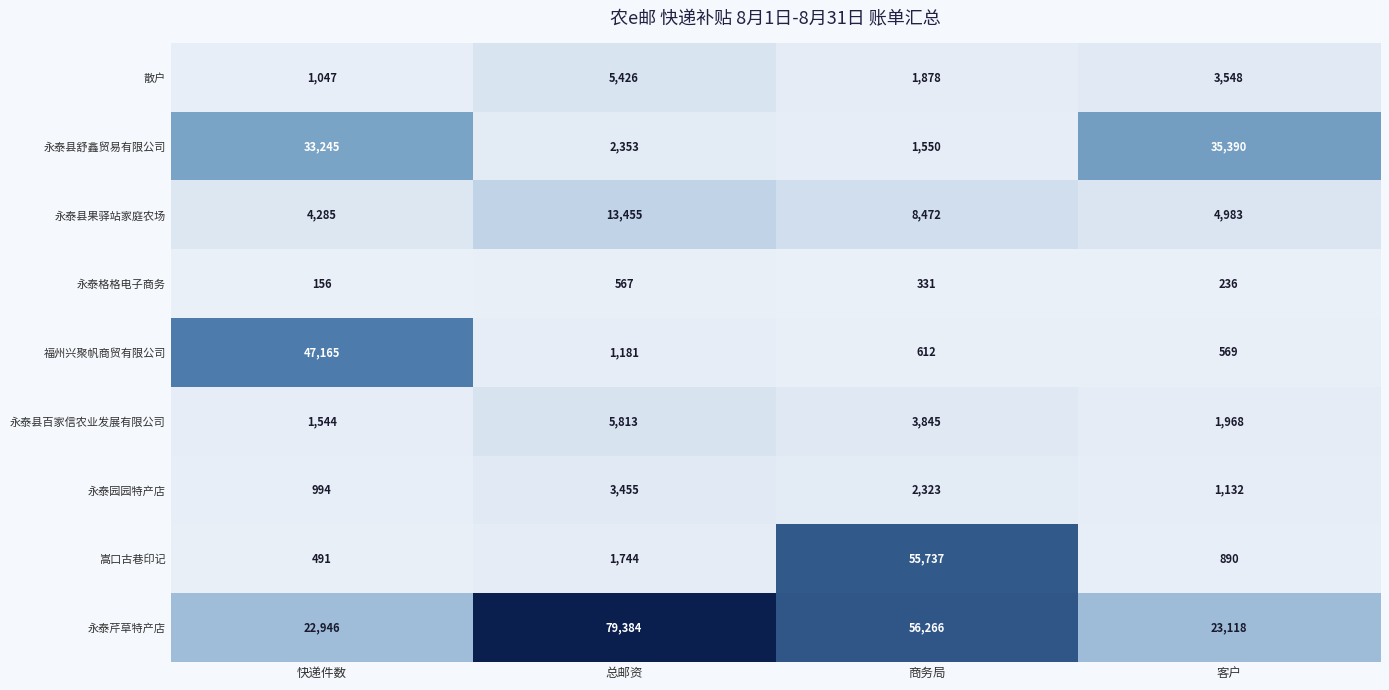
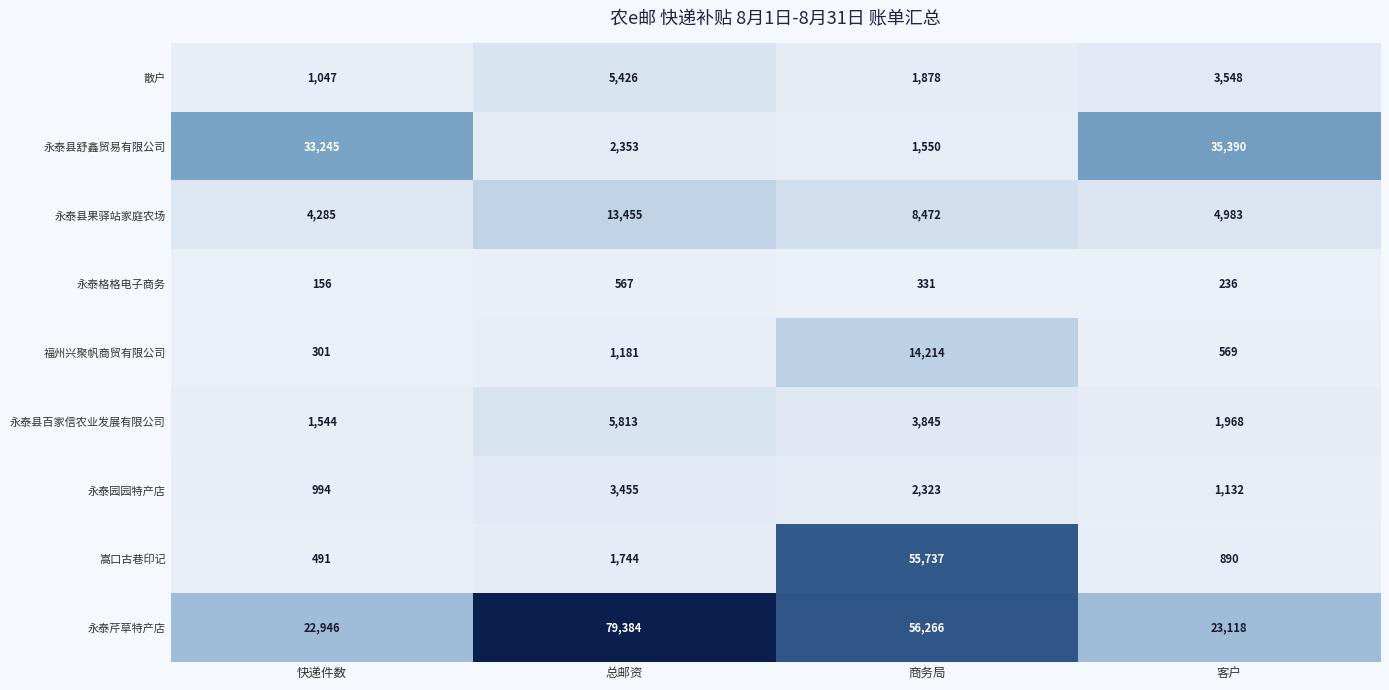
  {
    "散户": {
      "快递件数": "1,047",
      "总邮资": "5,426",
      "商务局": "1,878",
      "客户": "3,548"
    },
    "永泰县舒鑫贸易有限公司": {
      "快递件数": "33,245",
      "总邮资": "2,353",
      "商务局": "1,550",
      "客户": "35,390"
    },
    "永泰县果驿站家庭农场": {
      "快递件数": "4,285",
      "总邮资": "13,455",
      "商务局": "8,472",
      "客户": "4,983"
    },
    "永泰格格电子商务": {
      "快递件数": "156",
      "总邮资": "567",
      "商务局": "331",
      "客户": "236"
    },
    "福州兴聚帆商贸有限公司": {
-     "快递件数": "47,165",
+     "快递件数": "301",
      "总邮资": "1,181",
-     "商务局": "612",
+     "商务局": "14,214",
      "客户": "569"
    },
    "永泰县百家信农业发展有限公司": {
      "快递件数": "1,544",
      "总邮资": "5,813",
      "商务局": "3,845",
      "客户": "1,968"
    },
    "永泰园园特产店": {
      "快递件数": "994",
      "总邮资": "3,455",
      "商务局": "2,323",
      "客户": "1,132"
    },
    "嵩口古巷印记": {
      "快递件数": "491",
      "总邮资": "1,744",
      "商务局": "55,737",
      "客户": "890"
    },
    "永泰芹草特产店": {
      "快递件数": "22,946",
      "总邮资": "79,384",
      "商务局": "56,266",
      "客户": "23,118"
    }
  }
